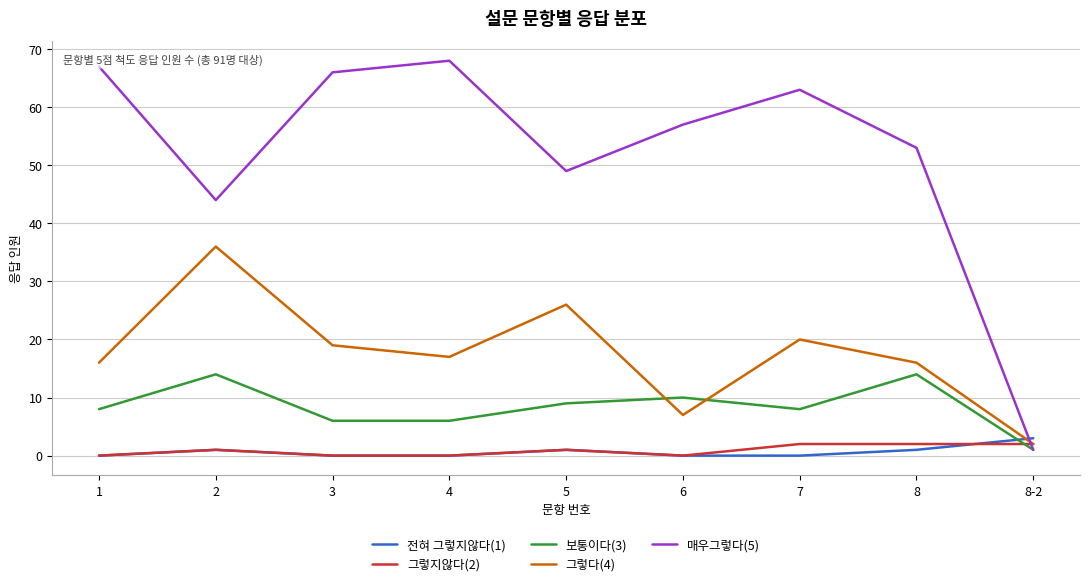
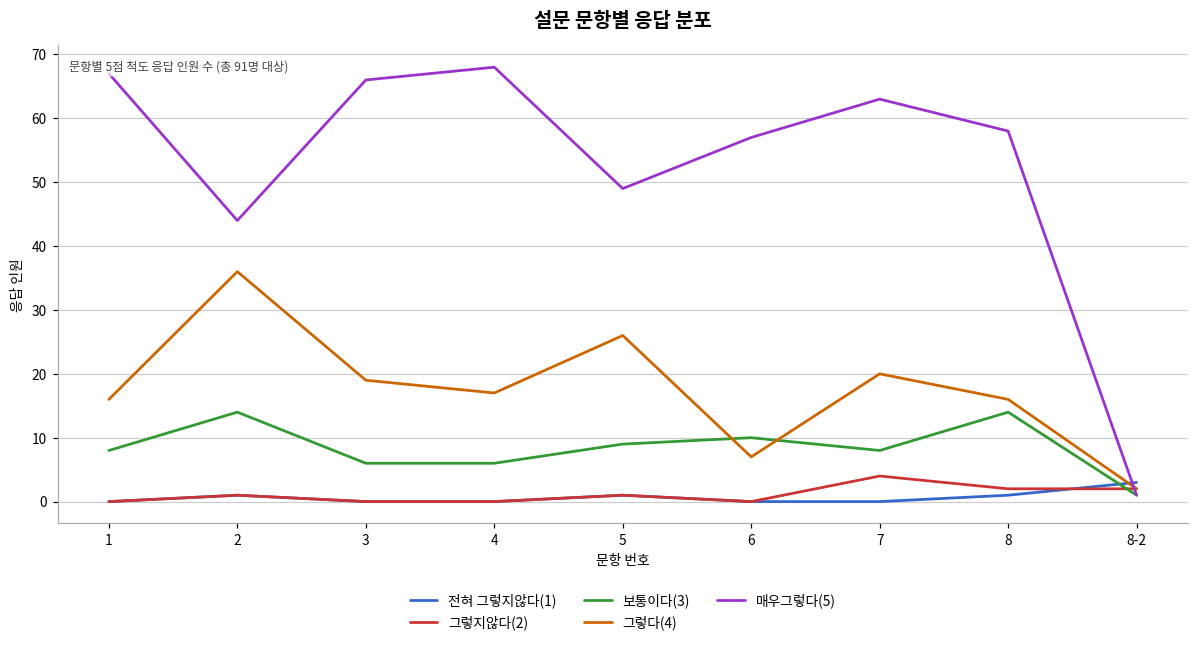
  {
    "전혀 그렇지않다(1)": {
      "7": 0,
      "8": 1,
      "8-2": 3
    },
    "그렇지않다(2)": {
-     "7": 2,
+     "7": 4,
      "8": 2
    },
    "보통이다(3)": {
      "1": 8,
      "2": 14,
      "3": 6,
      "4": 6,
      "5": 9,
      "6": 10,
      "7": 8,
      "8": 14
    },
    "그렇다(4)": {
      "1": 16,
      "2": 36,
      "3": 19,
      "4": 17,
      "5": 26,
      "6": 7,
      "7": 20,
      "8": 16
    },
    "매우그렇다(5)": {
      "2": 44,
      "3": 66,
      "4": 68,
      "5": 49,
      "6": 57,
      "7": 63,
-     "8": 53
+     "8": 58
    }
  }
